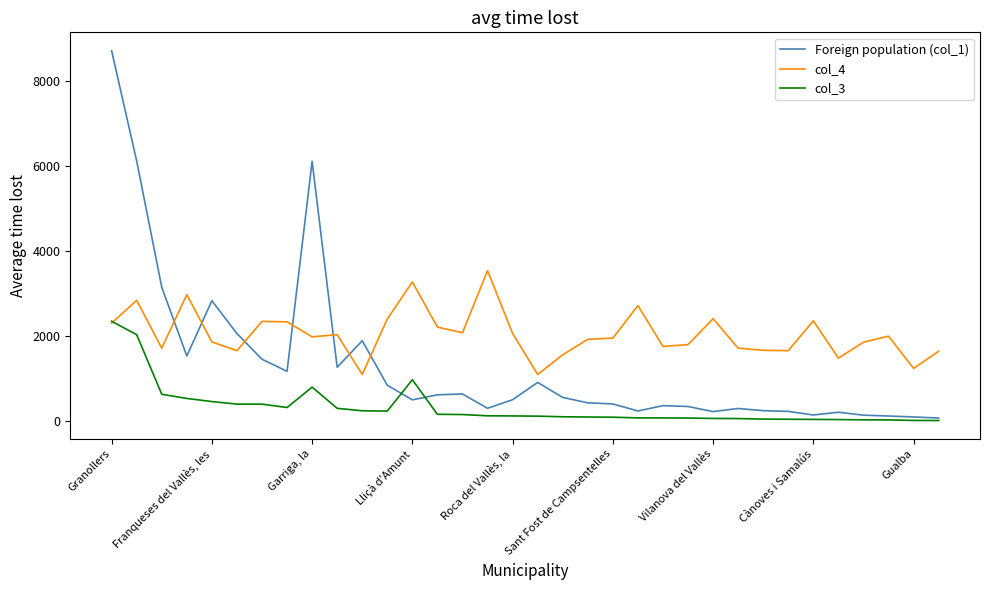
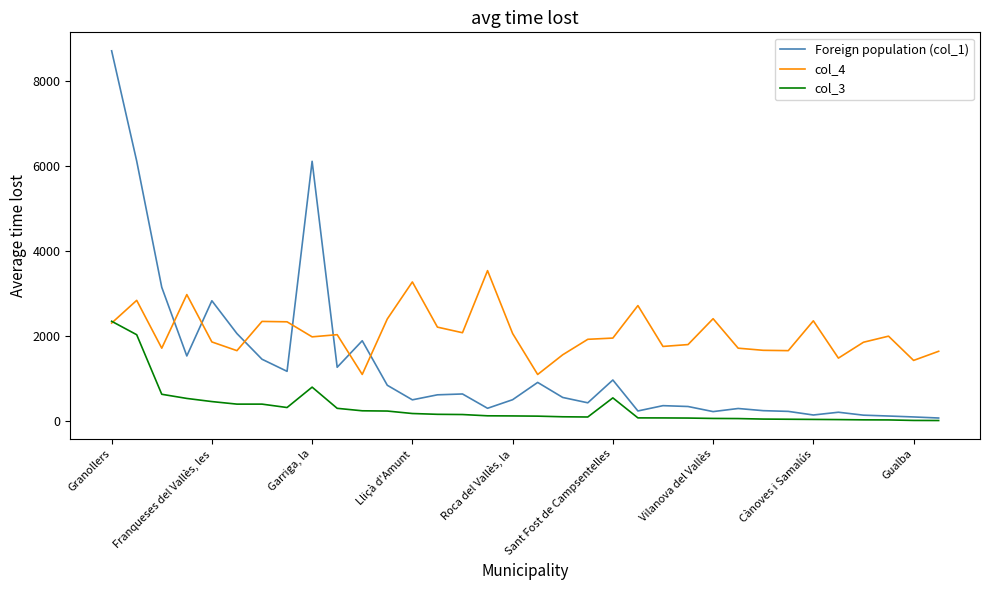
  {
    "Foreign population (col_1)": {
      "Granollers": 8700,
      "Franqueses del Vallès, les": 2800,
      "Garriga, la": 6100,
      "Lliçà d'Amunt": 500,
      "Roca del Vallès, la": 500,
-     "Sant Fost de Campsentelles": 400,
+     "Sant Fost de Campsentelles": 1000,
      "Vilanova del Vallès": 200,
      "Cànoves i Samalús": 100,
      "Gualba": 100
    },
    "col_4": {
      "Franqueses del Vallès, les": 1900,
      "Garriga, la": 2000,
      "Lliçà d'Amunt": 3300,
      "Roca del Vallès, la": 2100,
      "Sant Fost de Campsentelles": 2000,
      "Vilanova del Vallès": 2400,
      "Cànoves i Samalús": 2400,
-     "Gualba": 1200
+     "Gualba": 1400
    },
    "col_3": {
      "Franqueses del Vallès, les": 500,
      "Garriga, la": 800,
-     "Lliçà d'Amunt": 1000,
+     "Lliçà d'Amunt": 200,
      "Roca del Vallès, la": 100,
-     "Sant Fost de Campsentelles": 100,
+     "Sant Fost de Campsentelles": 500,
      "Vilanova del Vallès": 100,
      "Cànoves i Samalús": 0,
      "Gualba": 0
    }
  }
